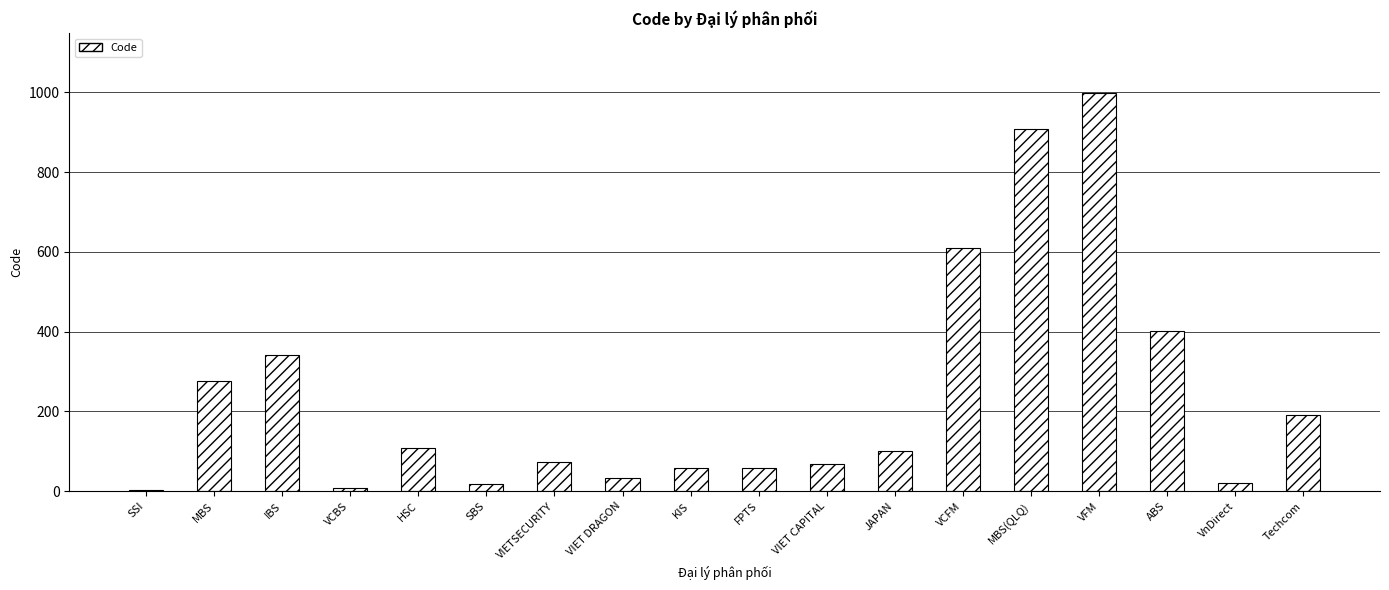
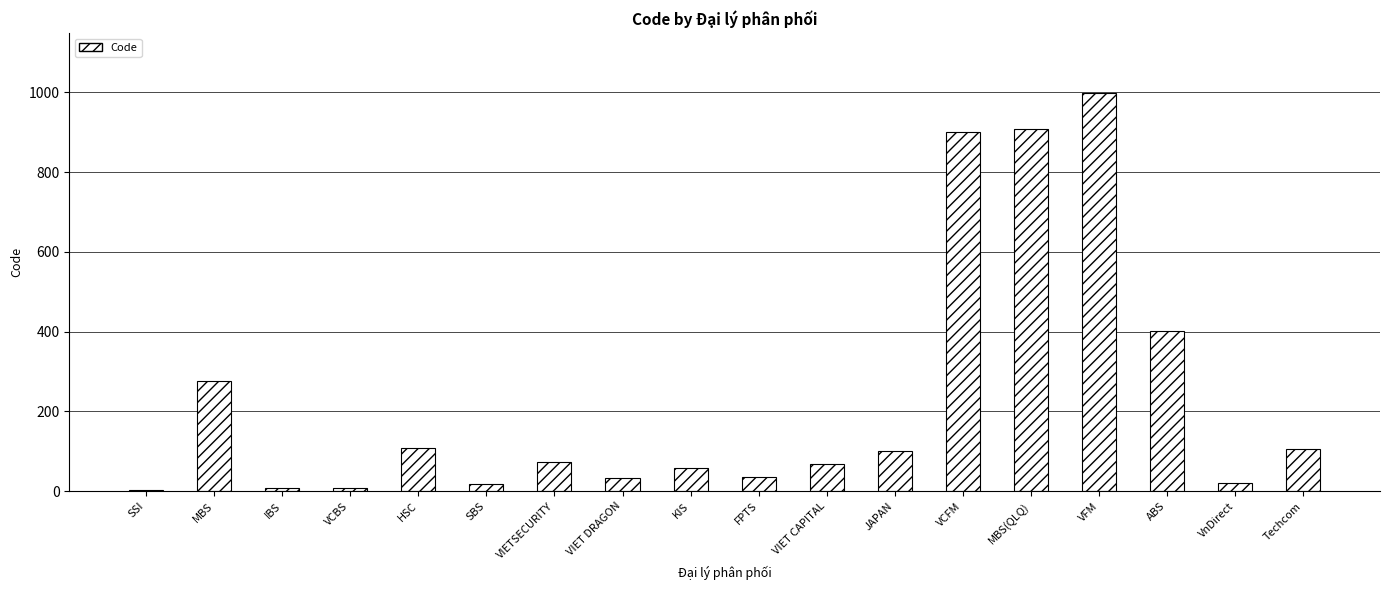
  {
    "MBS": 280,
-   "IBS": 340,
+   "IBS": 10,
    "VCBS": 10,
    "HSC": 110,
    "SBS": 20,
    "VIETSECURITY": 70,
    "VIET DRAGON": 30,
    "KIS": 60,
-   "FPTS": 60,
+   "FPTS": 40,
    "VIET CAPITAL": 70,
    "JAPAN": 100,
-   "VCFM": 610,
+   "VCFM": 900,
    "MBS(QLQ)": 910,
    "VFM": 1000,
    "ABS": 400,
    "VnDirect": 20,
-   "Techcom": 190
+   "Techcom": 110
  }
